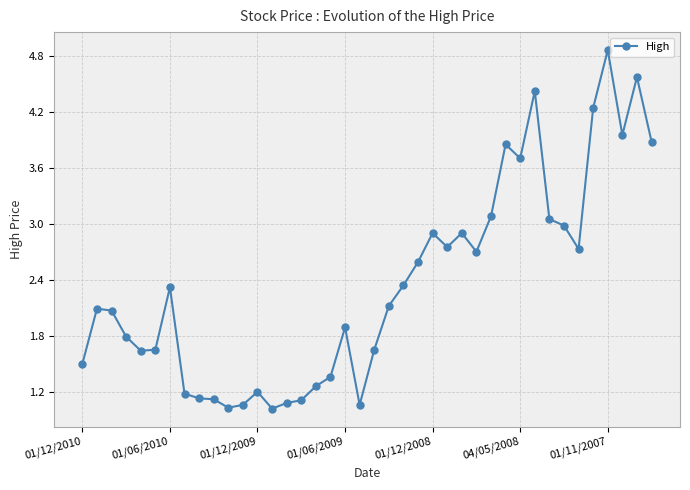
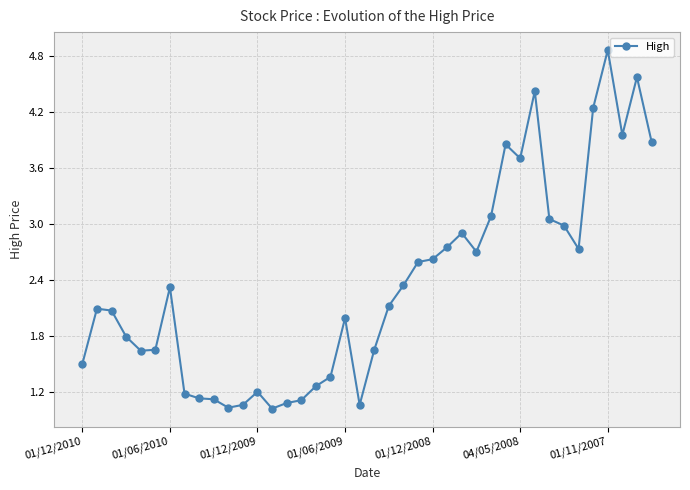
  {
    "01/12/2010": 1.5,
    "01/06/2010": 2.3,
    "01/12/2009": 1.2,
-   "01/06/2009": 1.9,
-   "01/12/2008": 2.9,
+   "01/06/2009": 2.0,
+   "01/12/2008": 2.6,
    "04/05/2008": 3.7,
    "01/11/2007": 4.9
  }
